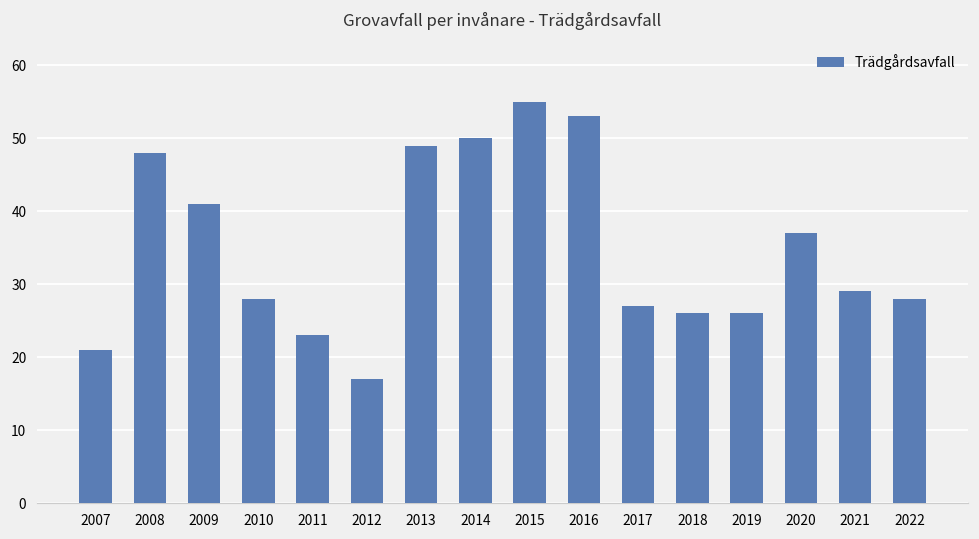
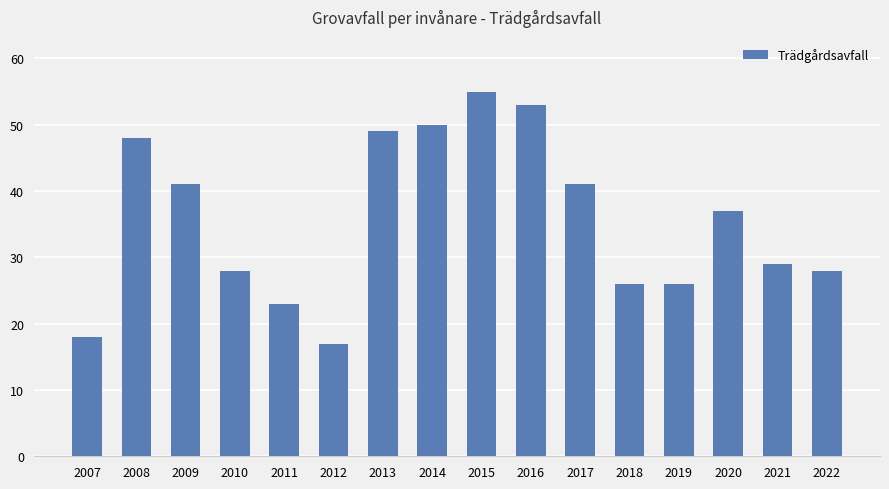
  {
-   "2007": 21,
+   "2007": 18,
    "2008": 48,
    "2009": 41,
    "2010": 28,
    "2011": 23,
    "2012": 17,
    "2013": 49,
    "2014": 50,
    "2015": 55,
    "2016": 53,
-   "2017": 27,
+   "2017": 41,
    "2018": 26,
    "2019": 26,
    "2020": 37,
    "2021": 29,
    "2022": 28
  }
